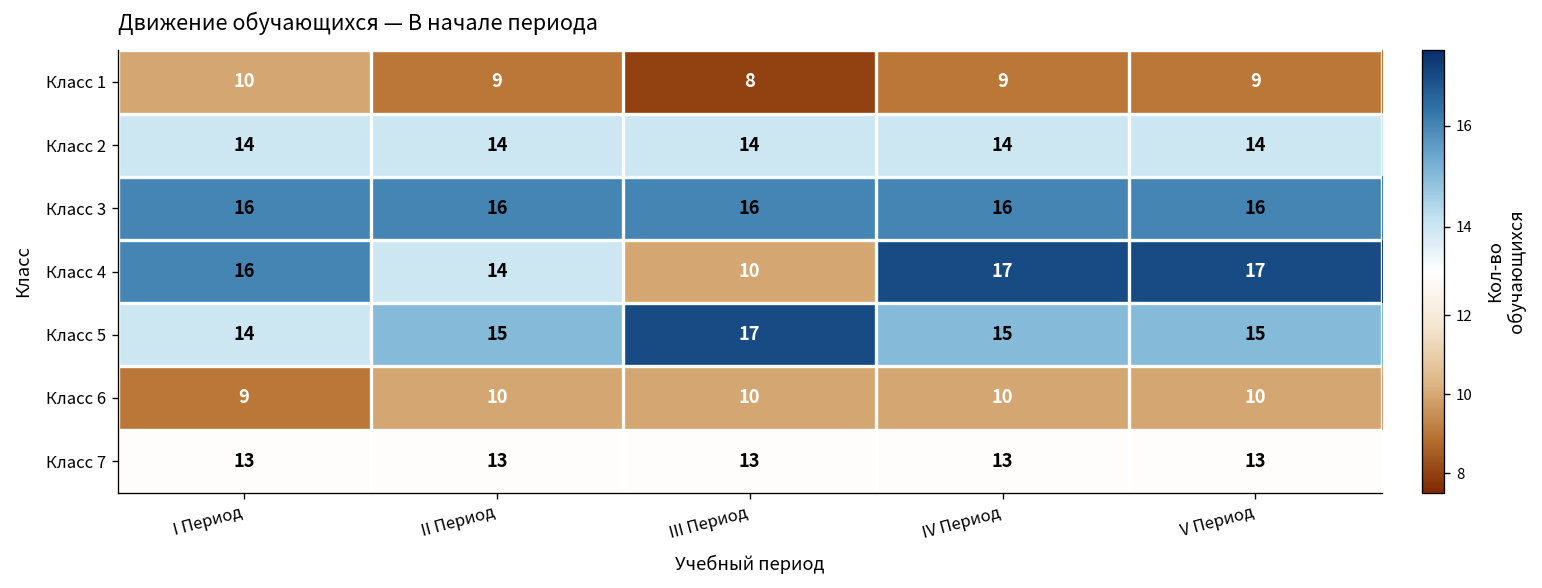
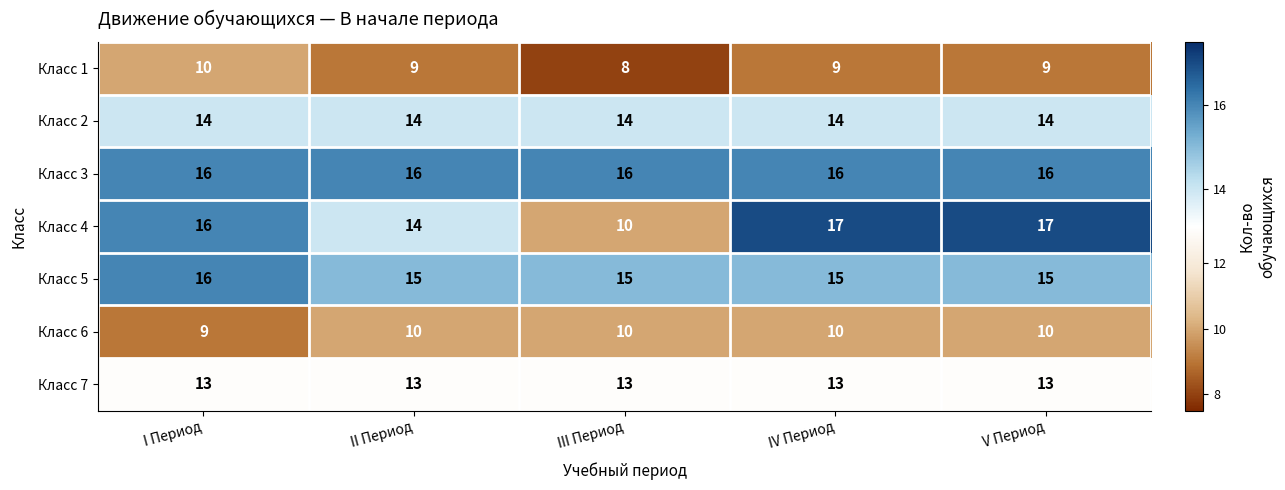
  {
    "Класс 1": {
      "I Период": 10,
      "II Период": 9,
      "III Период": 8,
      "IV Период": 9,
      "V Период": 9
    },
    "Класс 2": {
      "I Период": 14,
      "II Период": 14,
      "III Период": 14,
      "IV Период": 14,
      "V Период": 14
    },
    "Класс 3": {
      "I Период": 16,
      "II Период": 16,
      "III Период": 16,
      "IV Период": 16,
      "V Период": 16
    },
    "Класс 4": {
      "I Период": 16,
      "II Период": 14,
      "III Период": 10,
      "IV Период": 17,
      "V Период": 17
    },
    "Класс 5": {
-     "I Период": 14,
+     "I Период": 16,
      "II Период": 15,
-     "III Период": 17,
+     "III Период": 15,
      "IV Период": 15,
      "V Период": 15
    },
    "Класс 6": {
      "I Период": 9,
      "II Период": 10,
      "III Период": 10,
      "IV Период": 10,
      "V Период": 10
    },
    "Класс 7": {
      "I Период": 13,
      "II Период": 13,
      "III Период": 13,
      "IV Период": 13,
      "V Период": 13
    }
  }
